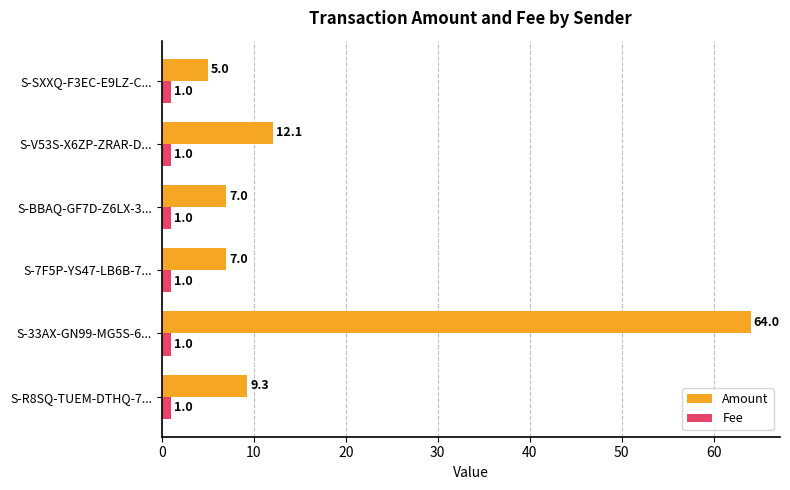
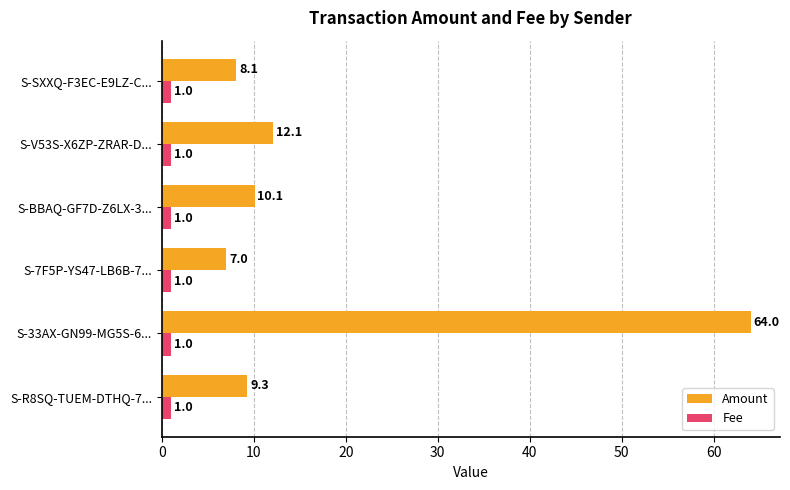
  {
    "Amount": {
-     "S-SXXQ-F3EC-E9LZ-C...": 5.0,
+     "S-SXXQ-F3EC-E9LZ-C...": 8.1,
      "S-V53S-X6ZP-ZRAR-D...": 12.1,
-     "S-BBAQ-GF7D-Z6LX-3...": 7.0,
+     "S-BBAQ-GF7D-Z6LX-3...": 10.1,
      "S-7F5P-YS47-LB6B-7...": 7.0,
      "S-33AX-GN99-MG5S-6...": 64.0,
      "S-R8SQ-TUEM-DTHQ-7...": 9.3
    },
    "Fee": {
      "S-SXXQ-F3EC-E9LZ-C...": 1.0,
      "S-V53S-X6ZP-ZRAR-D...": 1.0,
      "S-BBAQ-GF7D-Z6LX-3...": 1.0,
      "S-7F5P-YS47-LB6B-7...": 1.0,
      "S-33AX-GN99-MG5S-6...": 1.0,
      "S-R8SQ-TUEM-DTHQ-7...": 1.0
    }
  }
